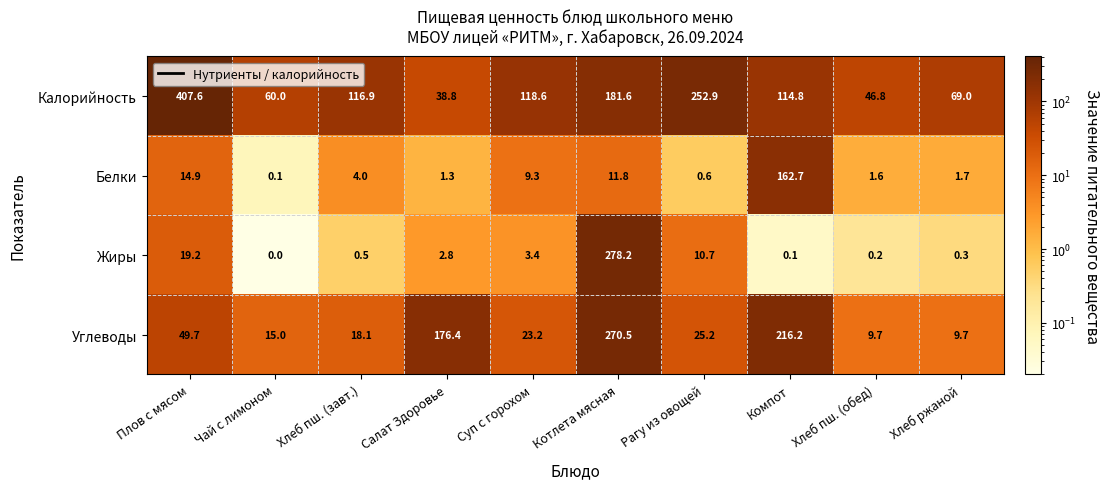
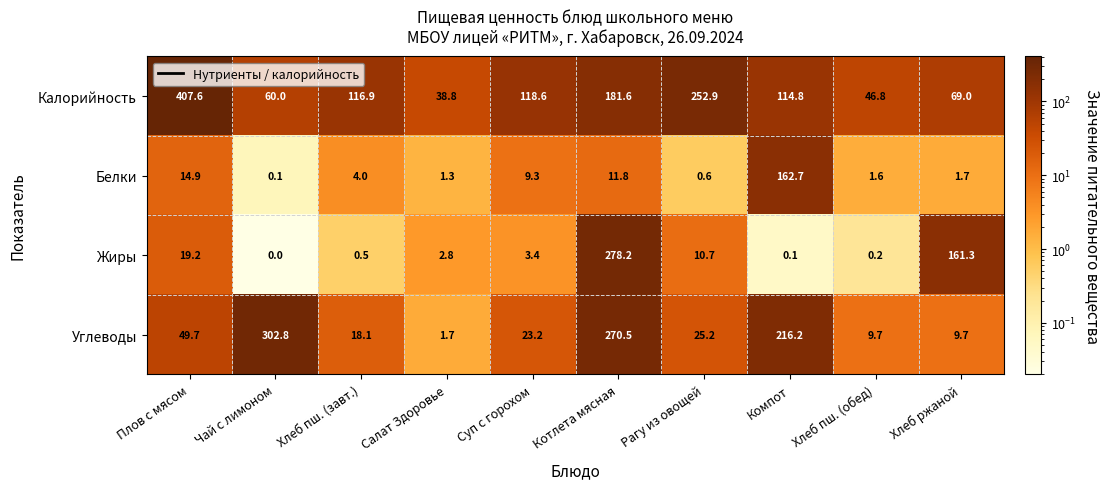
  {
    "Калорийность": {
      "Плов с мясом": 407.6,
      "Чай с лимоном": 60.0,
      "Хлеб пш. (завт.)": 116.9,
      "Салат Здоровье": 38.8,
      "Суп с горохом": 118.6,
      "Котлета мясная": 181.6,
      "Рагу из овощей": 252.9,
      "Компот": 114.8,
      "Хлеб пш. (обед)": 46.8,
      "Хлеб ржаной": 69.0
    },
    "Белки": {
      "Плов с мясом": 14.9,
      "Чай с лимоном": 0.1,
      "Хлеб пш. (завт.)": 4.0,
      "Салат Здоровье": 1.3,
      "Суп с горохом": 9.3,
      "Котлета мясная": 11.8,
      "Рагу из овощей": 0.6,
      "Компот": 162.7,
      "Хлеб пш. (обед)": 1.6,
      "Хлеб ржаной": 1.7
    },
    "Жиры": {
      "Плов с мясом": 19.2,
      "Чай с лимоном": 0.0,
      "Хлеб пш. (завт.)": 0.5,
      "Салат Здоровье": 2.8,
      "Суп с горохом": 3.4,
      "Котлета мясная": 278.2,
      "Рагу из овощей": 10.7,
      "Компот": 0.1,
      "Хлеб пш. (обед)": 0.2,
-     "Хлеб ржаной": 0.3
+     "Хлеб ржаной": 161.3
    },
    "Углеводы": {
      "Плов с мясом": 49.7,
-     "Чай с лимоном": 15.0,
+     "Чай с лимоном": 302.8,
      "Хлеб пш. (завт.)": 18.1,
-     "Салат Здоровье": 176.4,
+     "Салат Здоровье": 1.7,
      "Суп с горохом": 23.2,
      "Котлета мясная": 270.5,
      "Рагу из овощей": 25.2,
      "Компот": 216.2,
      "Хлеб пш. (обед)": 9.7,
      "Хлеб ржаной": 9.7
    }
  }
